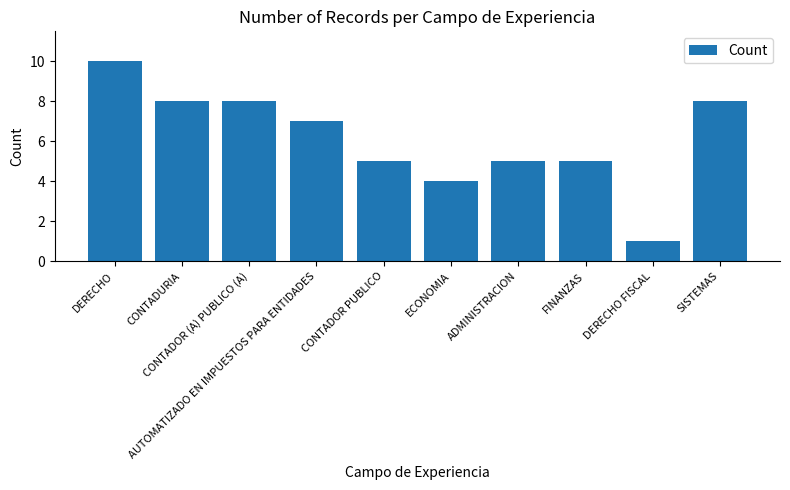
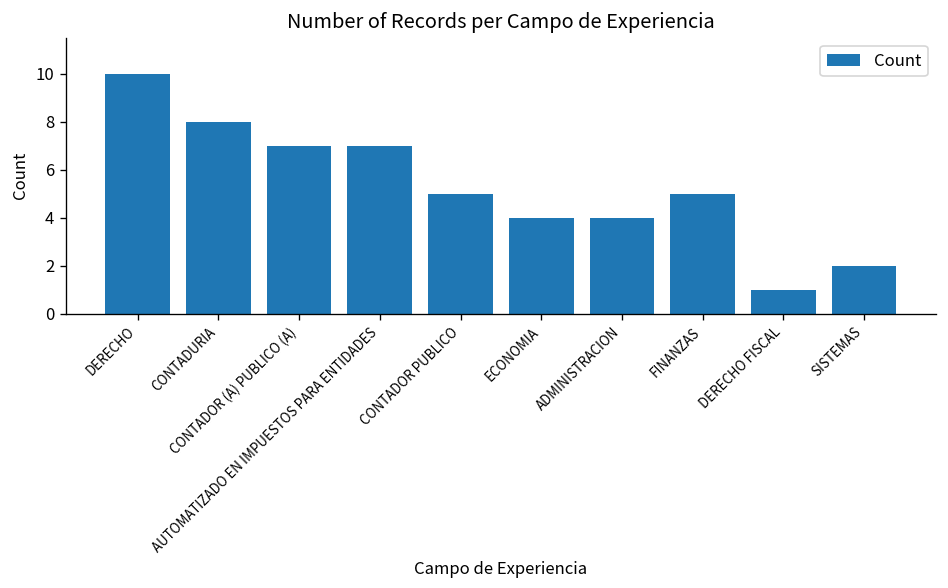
  {
    "DERECHO": 10,
    "CONTADURIA": 8,
-   "CONTADOR (A) PUBLICO (A)": 8,
+   "CONTADOR (A) PUBLICO (A)": 7,
    "AUTOMATIZADO EN IMPUESTOS PARA ENTIDADES": 7,
    "CONTADOR PUBLICO": 5,
    "ECONOMIA": 4,
-   "ADMINISTRACION": 5,
+   "ADMINISTRACION": 4,
    "FINANZAS": 5,
    "DERECHO FISCAL": 1,
-   "SISTEMAS": 8
+   "SISTEMAS": 2
  }
